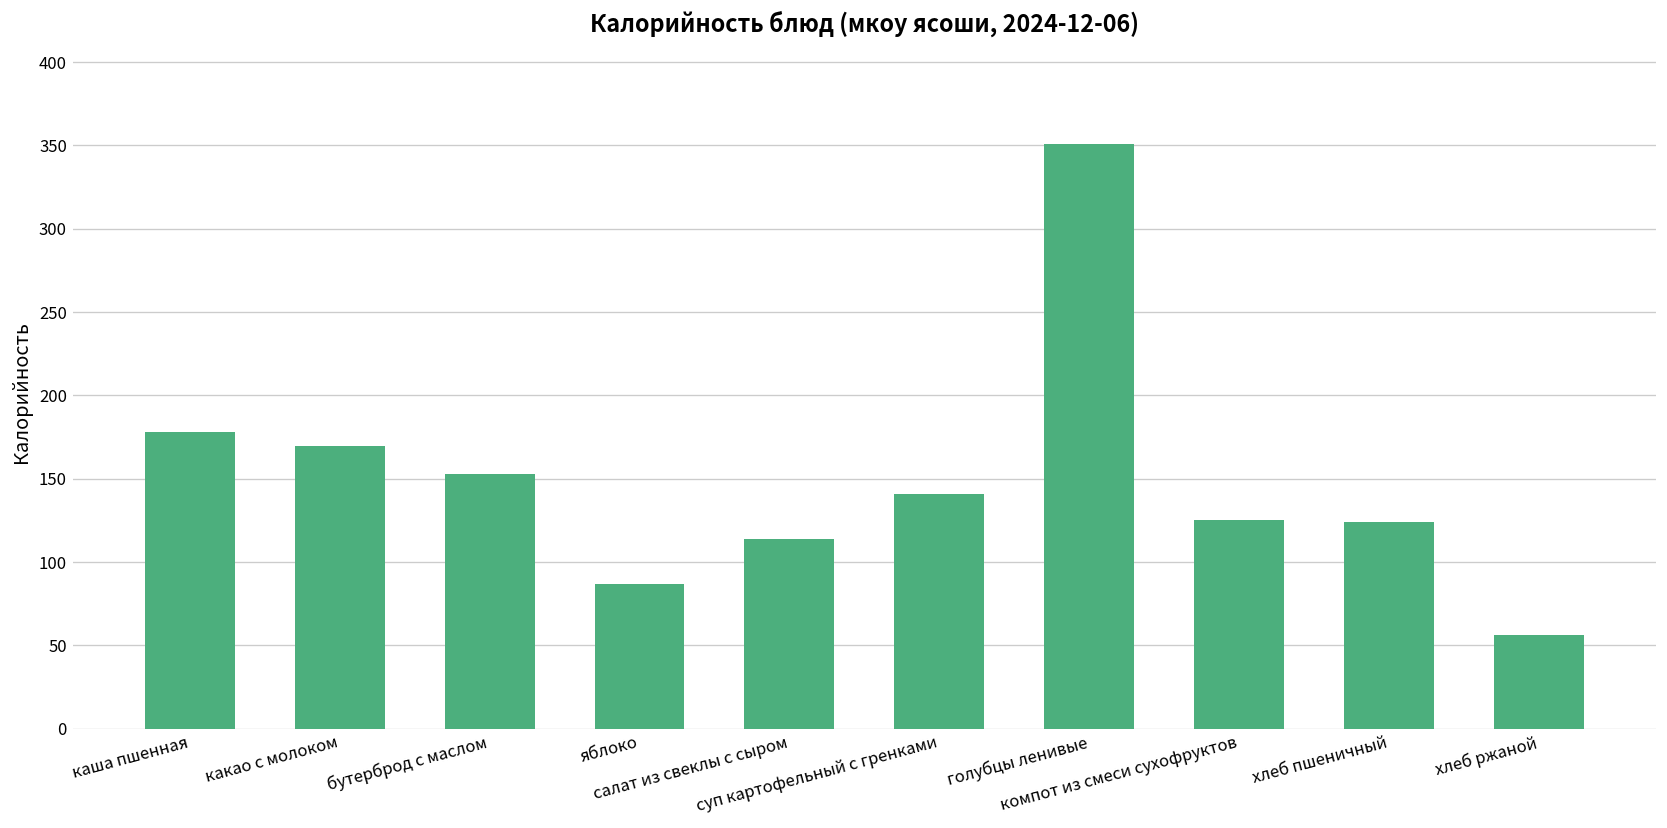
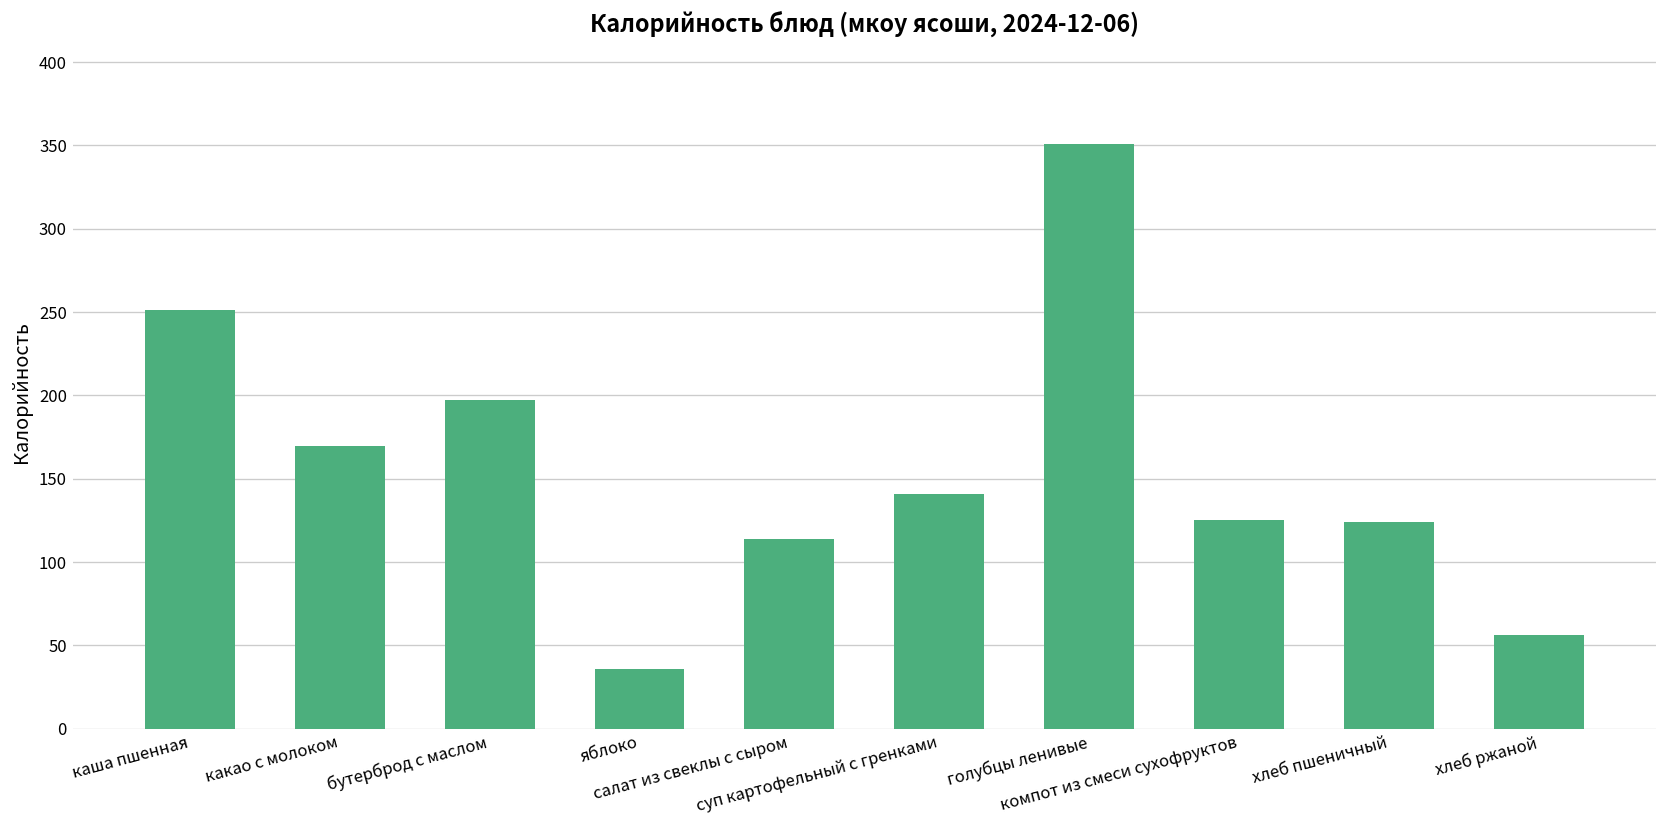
  {
-   "каша пшенная": 178,
+   "каша пшенная": 251,
    "какао с молоком": 170,
-   "бутерброд с маслом": 153,
-   "яблоко": 87,
+   "бутерброд с маслом": 197,
+   "яблоко": 36,
    "салат из свеклы с сыром": 114,
    "суп картофельный с гренками": 141,
    "голубцы ленивые": 351,
    "компот из смеси сухофруктов": 125,
    "хлеб пшеничный": 124,
    "хлеб ржаной": 56
  }
